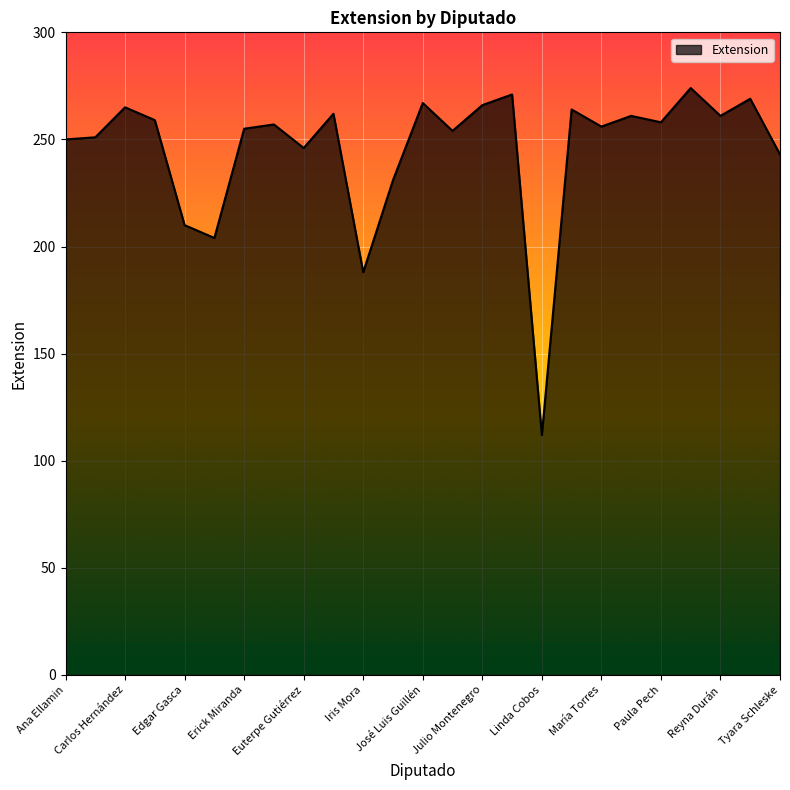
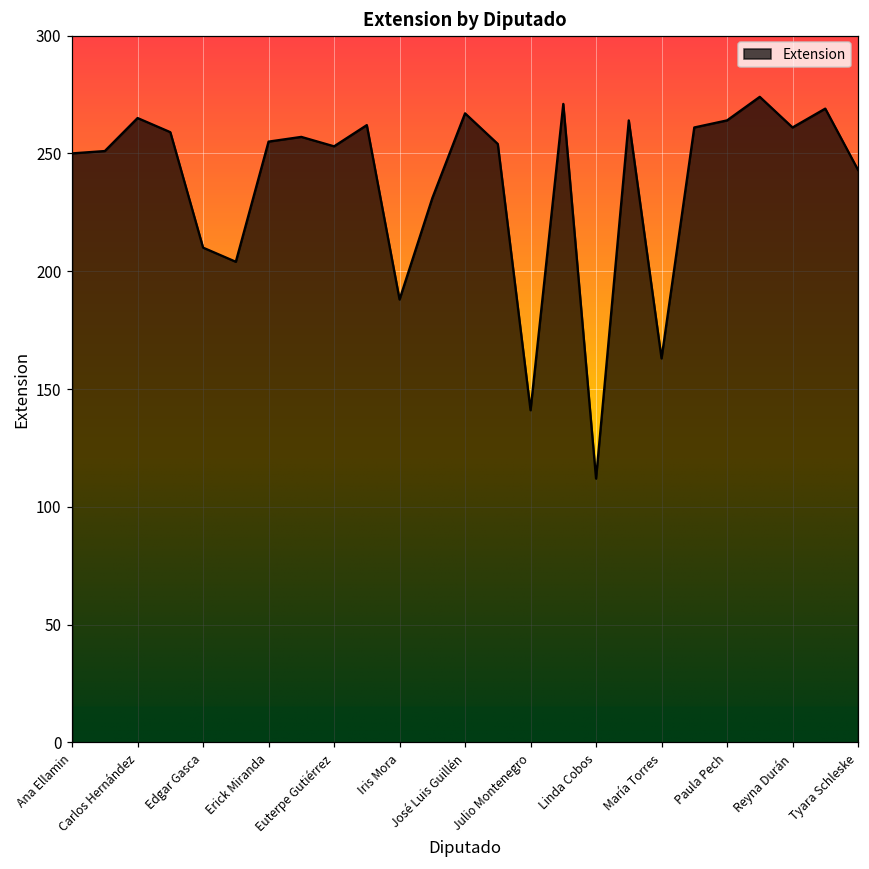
  {
    "Ana Ellamin": 250,
    "Carlos Hernández": 265,
    "Edgar Gasca": 210,
    "Erick Miranda": 255,
-   "Euterpe Gutiérrez": 246,
+   "Euterpe Gutiérrez": 253,
    "Iris Mora": 188,
    "José Luis Guillén": 267,
-   "Julio Montenegro": 266,
+   "Julio Montenegro": 141,
    "Linda Cobos": 112,
-   "María Torres": 256,
-   "Paula Pech": 258,
+   "María Torres": 163,
+   "Paula Pech": 264,
    "Reyna Durán": 261,
    "Tyara Schleske": 243
  }
